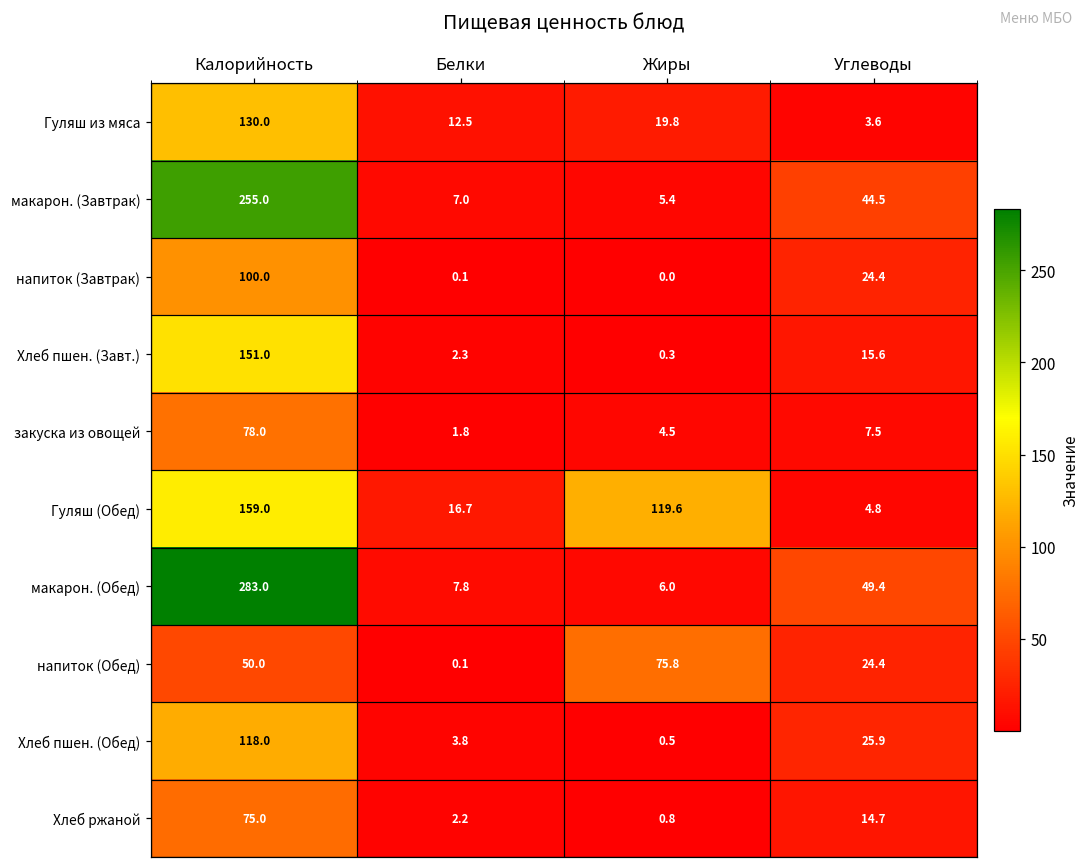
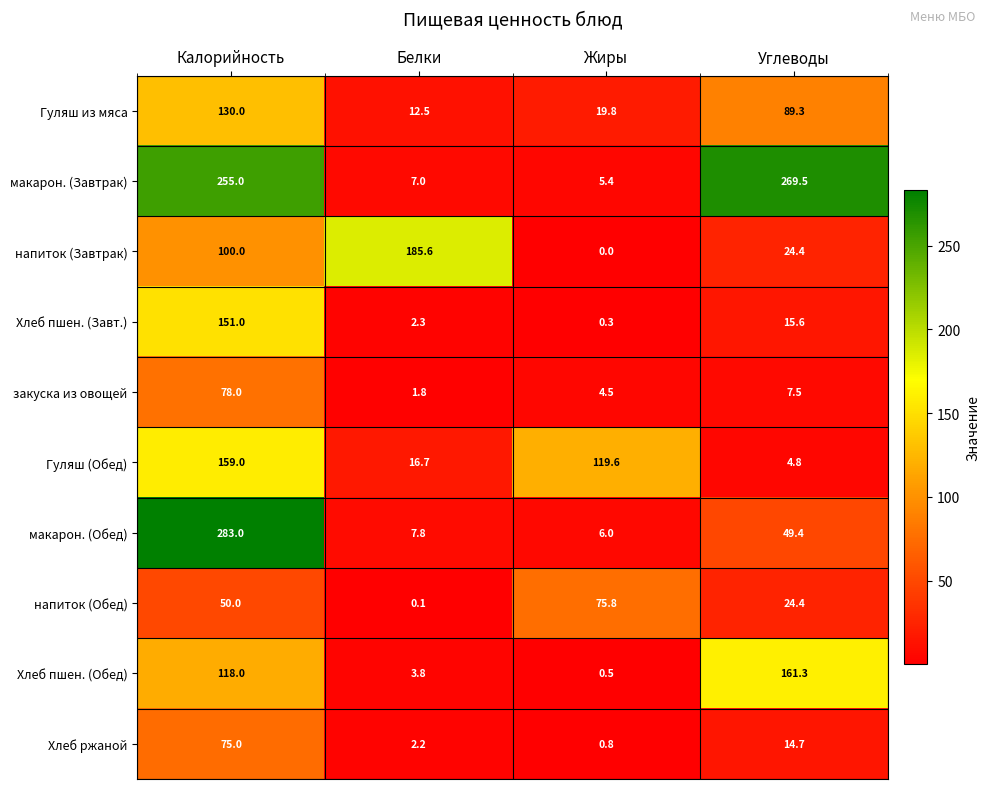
  {
    "Гуляш из мяса": {
      "Калорийность": 130.0,
      "Белки": 12.5,
      "Жиры": 19.8,
-     "Углеводы": 3.6
+     "Углеводы": 89.3
    },
    "макарон. (Завтрак)": {
      "Калорийность": 255.0,
      "Белки": 7.0,
      "Жиры": 5.4,
-     "Углеводы": 44.5
+     "Углеводы": 269.5
    },
    "напиток (Завтрак)": {
      "Калорийность": 100.0,
-     "Белки": 0.1,
+     "Белки": 185.6,
      "Жиры": 0.0,
      "Углеводы": 24.4
    },
    "Хлеб пшен. (Завт.)": {
      "Калорийность": 151.0,
      "Белки": 2.3,
      "Жиры": 0.3,
      "Углеводы": 15.6
    },
    "закуска из овощей": {
      "Калорийность": 78.0,
      "Белки": 1.8,
      "Жиры": 4.5,
      "Углеводы": 7.5
    },
    "Гуляш (Обед)": {
      "Калорийность": 159.0,
      "Белки": 16.7,
      "Жиры": 119.6,
      "Углеводы": 4.8
    },
    "макарон. (Обед)": {
      "Калорийность": 283.0,
      "Белки": 7.8,
      "Жиры": 6.0,
      "Углеводы": 49.4
    },
    "напиток (Обед)": {
      "Калорийность": 50.0,
      "Белки": 0.1,
      "Жиры": 75.8,
      "Углеводы": 24.4
    },
    "Хлеб пшен. (Обед)": {
      "Калорийность": 118.0,
      "Белки": 3.8,
      "Жиры": 0.5,
-     "Углеводы": 25.9
+     "Углеводы": 161.3
    },
    "Хлеб ржаной": {
      "Калорийность": 75.0,
      "Белки": 2.2,
      "Жиры": 0.8,
      "Углеводы": 14.7
    }
  }
